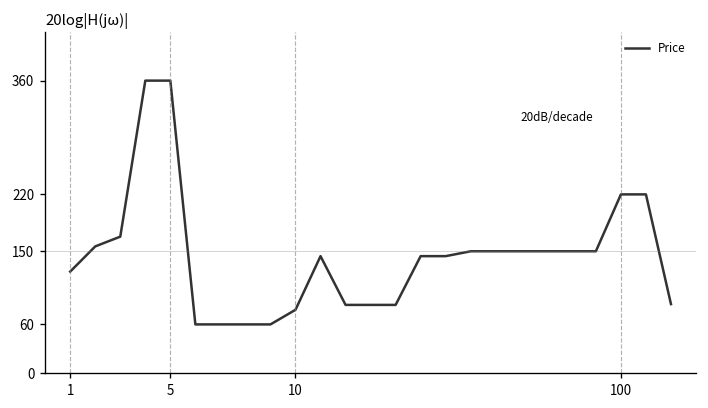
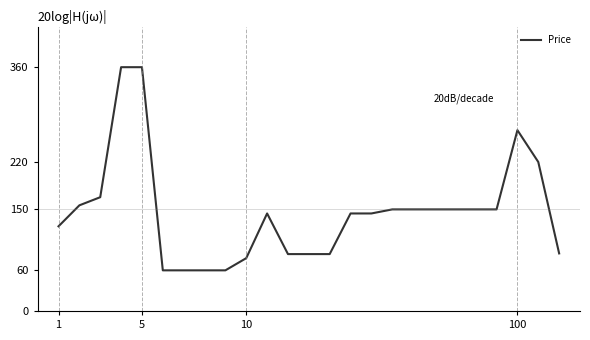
  {
    "1": 130,
    "5": 360,
    "10": 80,
-   "100": 220
+   "100": 270
  }
